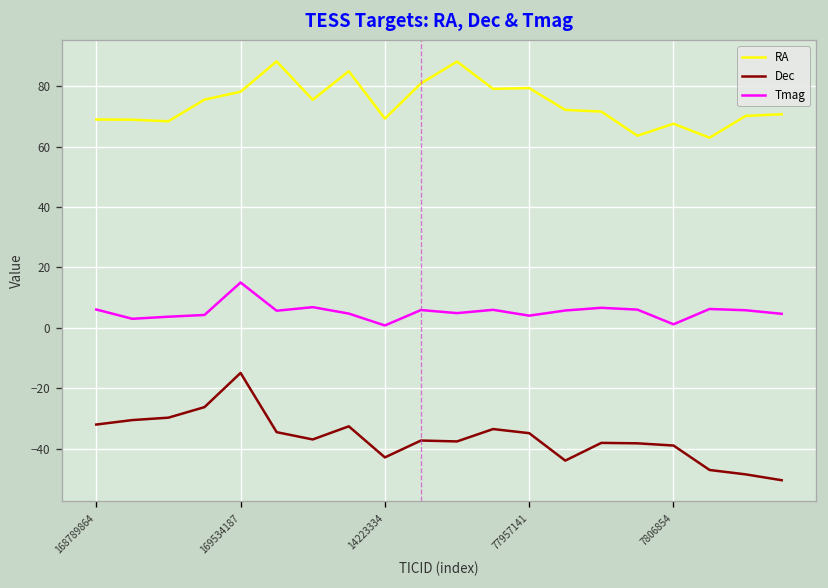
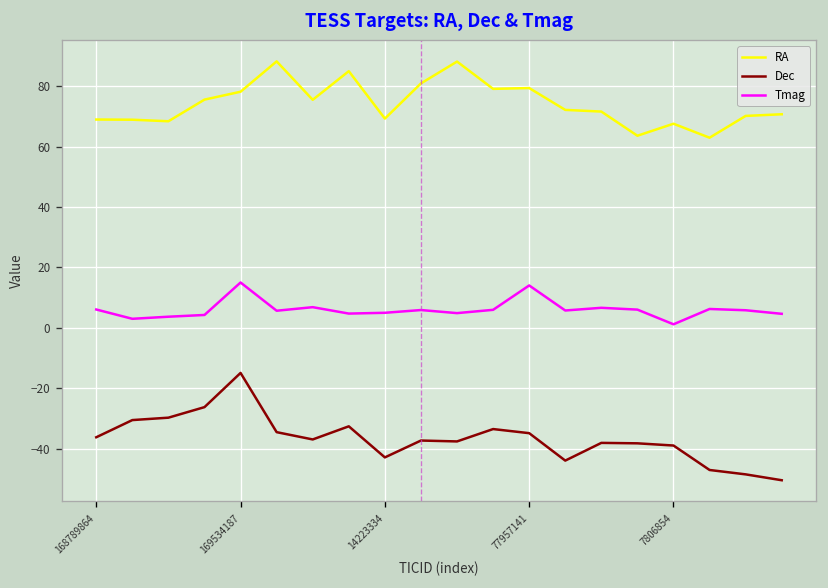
  {
    "RA": {
      "168789864": 69,
      "169534187": 78,
      "14223334": 69,
      "77957141": 79,
      "7806854": 68
    },
    "Dec": {
-     "168789864": -32,
+     "168789864": -36,
      "169534187": -15,
      "14223334": -43,
      "77957141": -35,
      "7806854": -39
    },
    "Tmag": {
      "168789864": 6,
      "169534187": 15,
-     "14223334": 1,
-     "77957141": 4,
+     "14223334": 5,
+     "77957141": 14,
      "7806854": 1
    }
  }
